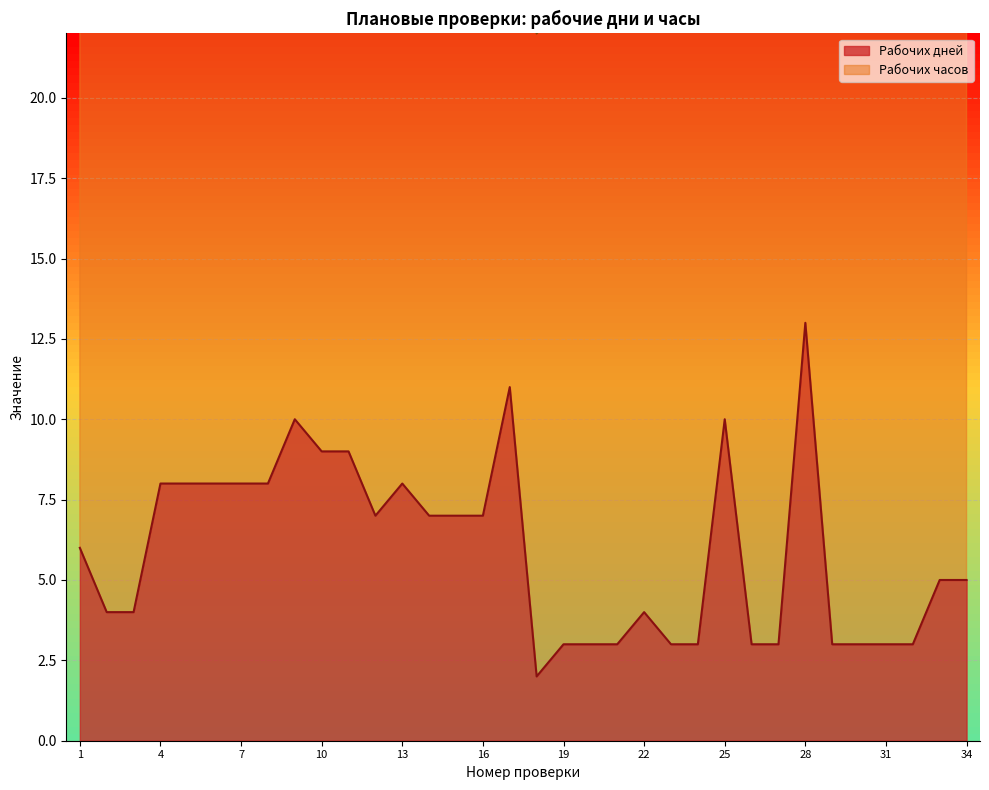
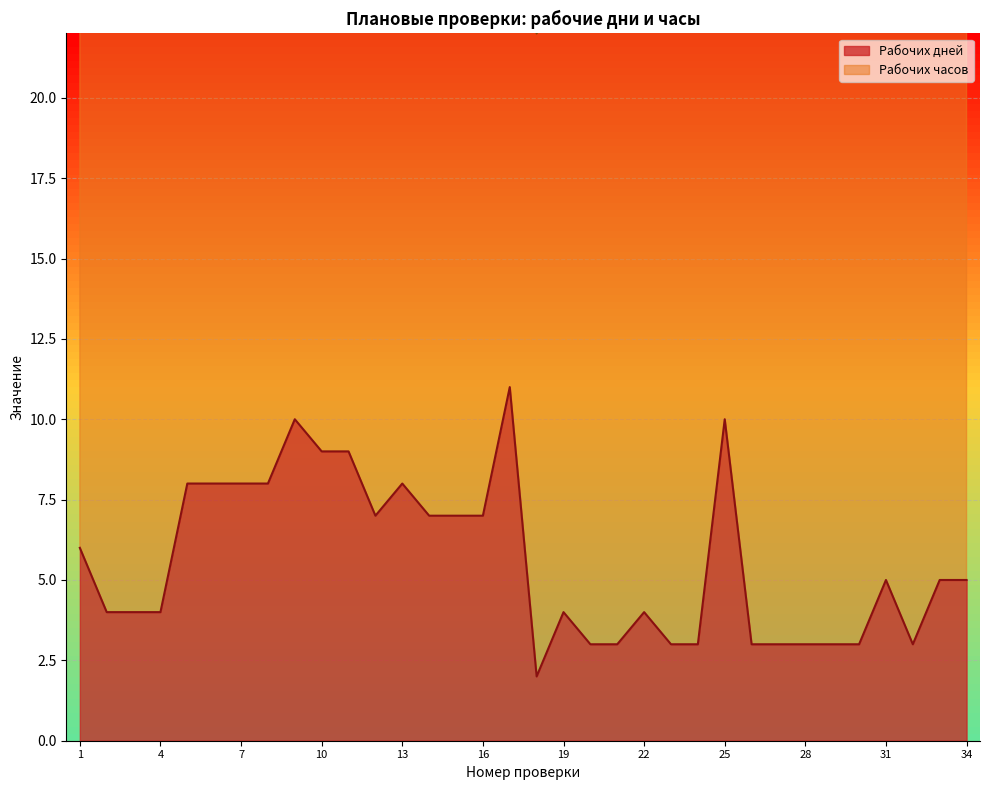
  {
    "Рабочих дней": {
      "1": 6,
-     "4": 8,
+     "4": 4,
      "7": 8,
      "10": 9,
      "13": 8,
      "16": 7,
-     "19": 3,
+     "19": 4,
      "22": 4,
      "25": 10,
-     "28": 13,
-     "31": 3,
+     "28": 3,
+     "31": 5,
      "34": 5
    }
  }
